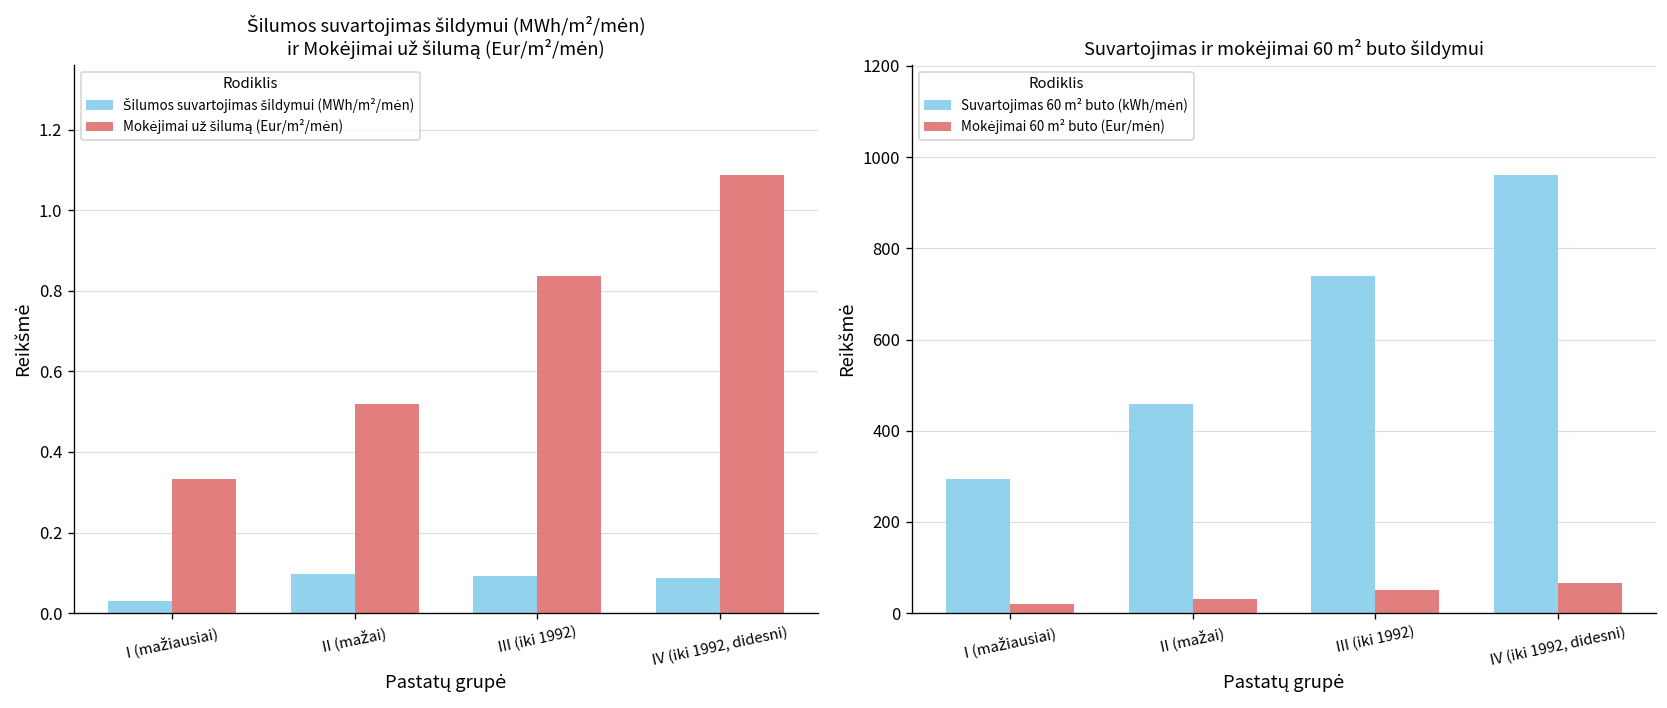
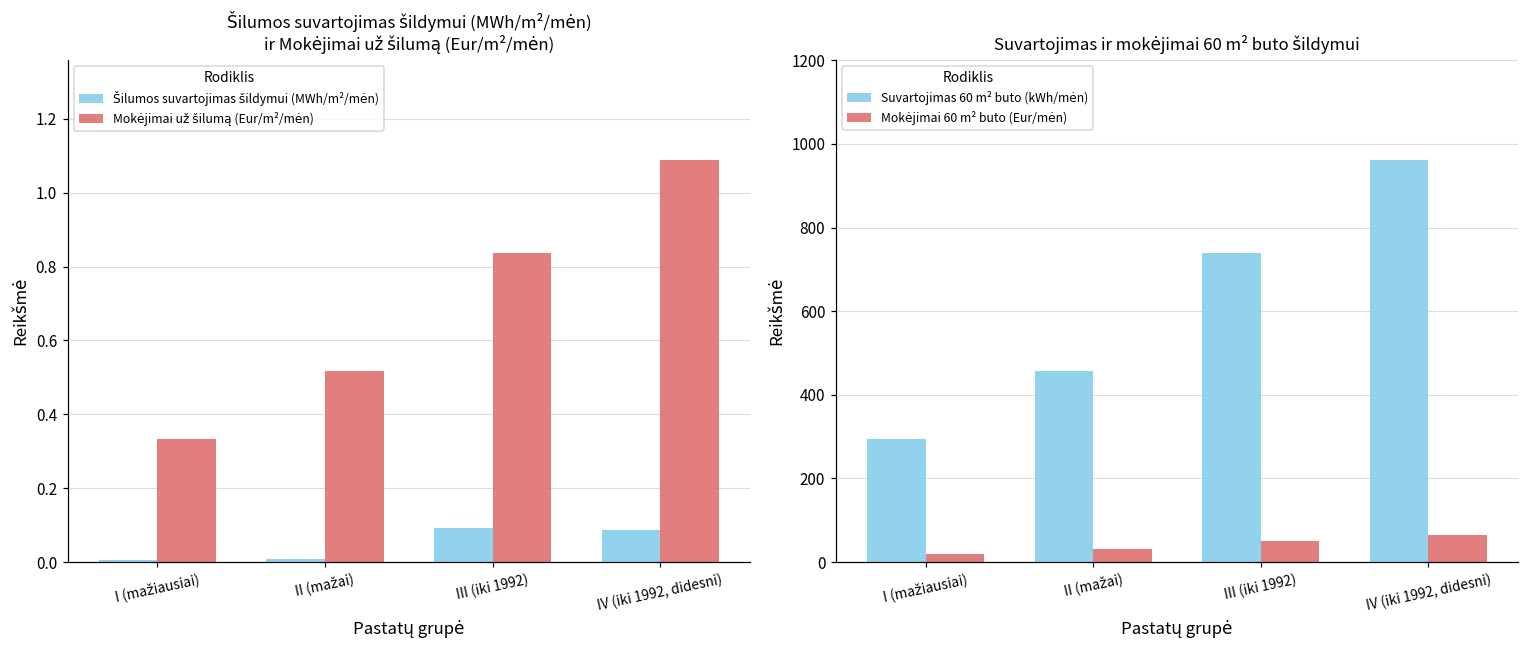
  {
    "Šilumos suvartojimas šildymui (MWh/m²/mėn) ir Mokėjimai už šilumą (Eur/m²/mėn)": {
      "Šilumos suvartojimas šildymui (MWh/m²/mėn)": {
-       "I (mažiausiai)": 0.03,
-       "II (mažai)": 0.10,
+       "I (mažiausiai)": 0.00,
+       "II (mažai)": 0.01,
        "III (iki 1992)": 0.09,
        "IV (iki 1992, didesni)": 0.09
      },
      "Mokėjimai už šilumą (Eur/m²/mėn)": {
        "I (mažiausiai)": 0.33,
        "II (mažai)": 0.52,
        "III (iki 1992)": 0.84,
        "IV (iki 1992, didesni)": 1.09
      }
    },
    "Suvartojimas ir mokėjimai 60 m² buto šildymui": {
      "Suvartojimas 60 m² buto (kWh/mėn)": {
        "I (mažiausiai)": 290,
        "II (mažai)": 460,
        "III (iki 1992)": 740,
        "IV (iki 1992, didesni)": 960
      },
      "Mokėjimai 60 m² buto (Eur/mėn)": {
        "I (mažiausiai)": 20,
        "II (mažai)": 30,
        "III (iki 1992)": 50,
        "IV (iki 1992, didesni)": 70
      }
    }
  }
